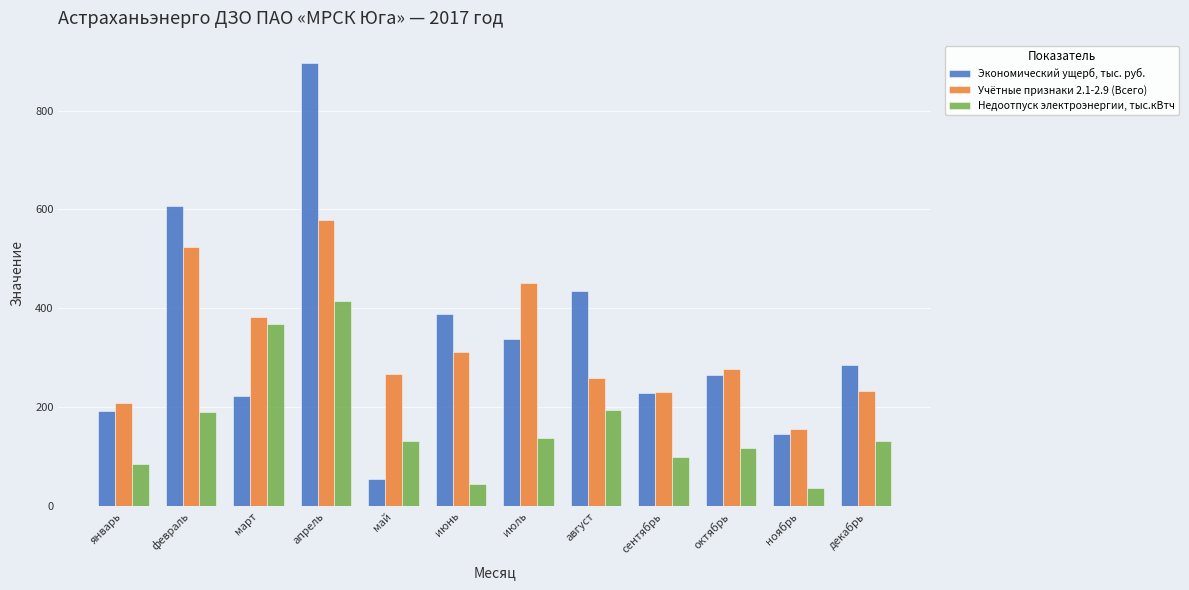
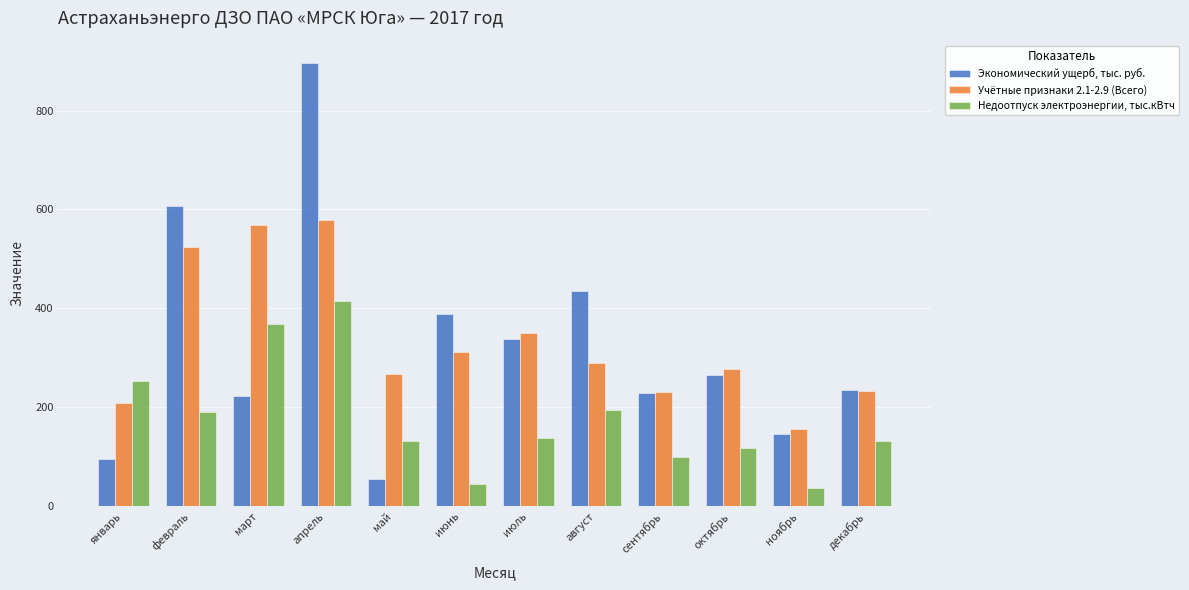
  {
    "Экономический ущерб, тыс. руб.": {
-     "январь": 190,
+     "январь": 100,
      "февраль": 610,
      "март": 220,
      "апрель": 900,
      "май": 50,
      "июнь": 390,
      "июль": 340,
      "август": 440,
      "сентябрь": 230,
      "октябрь": 270,
      "ноябрь": 150,
-     "декабрь": 290
+     "декабрь": 240
    },
    "Учётные признаки 2.1-2.9 (Всего)": {
      "январь": 210,
      "февраль": 520,
-     "март": 380,
+     "март": 570,
      "апрель": 580,
      "май": 270,
      "июнь": 310,
-     "июль": 450,
-     "август": 260,
+     "июль": 350,
+     "август": 290,
      "сентябрь": 230,
      "октябрь": 280,
      "ноябрь": 160,
      "декабрь": 230
    },
    "Недоотпуск электроэнергии, тыс.кВтч": {
-     "январь": 90,
+     "январь": 250,
      "февраль": 190,
      "март": 370,
      "апрель": 420,
      "май": 130,
      "июнь": 50,
      "июль": 140,
      "август": 200,
      "сентябрь": 100,
      "октябрь": 120,
      "ноябрь": 40,
      "декабрь": 130
    }
  }
